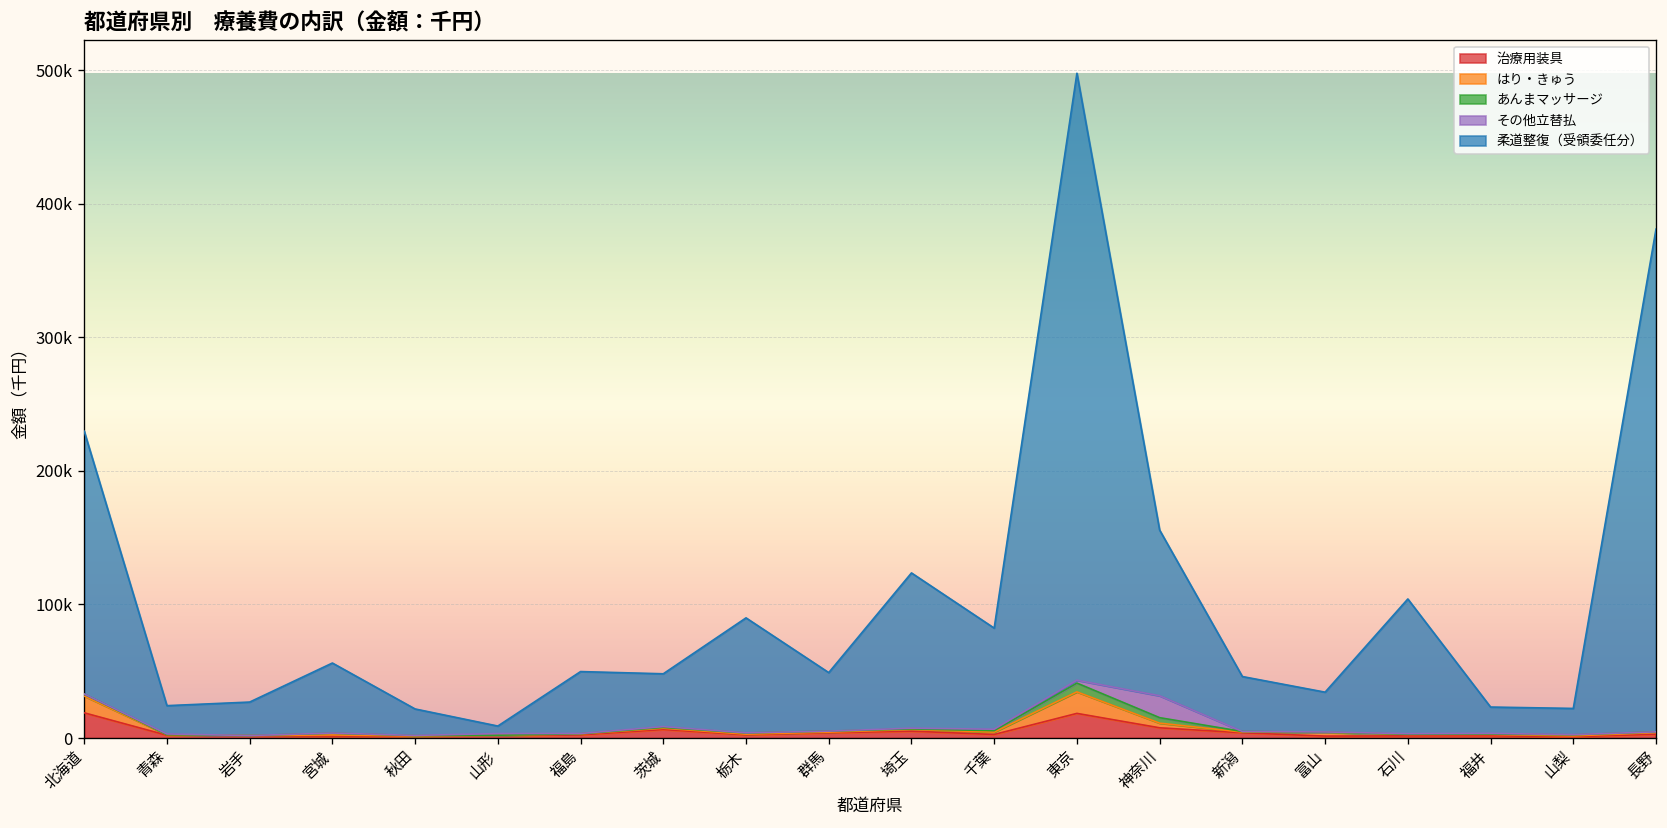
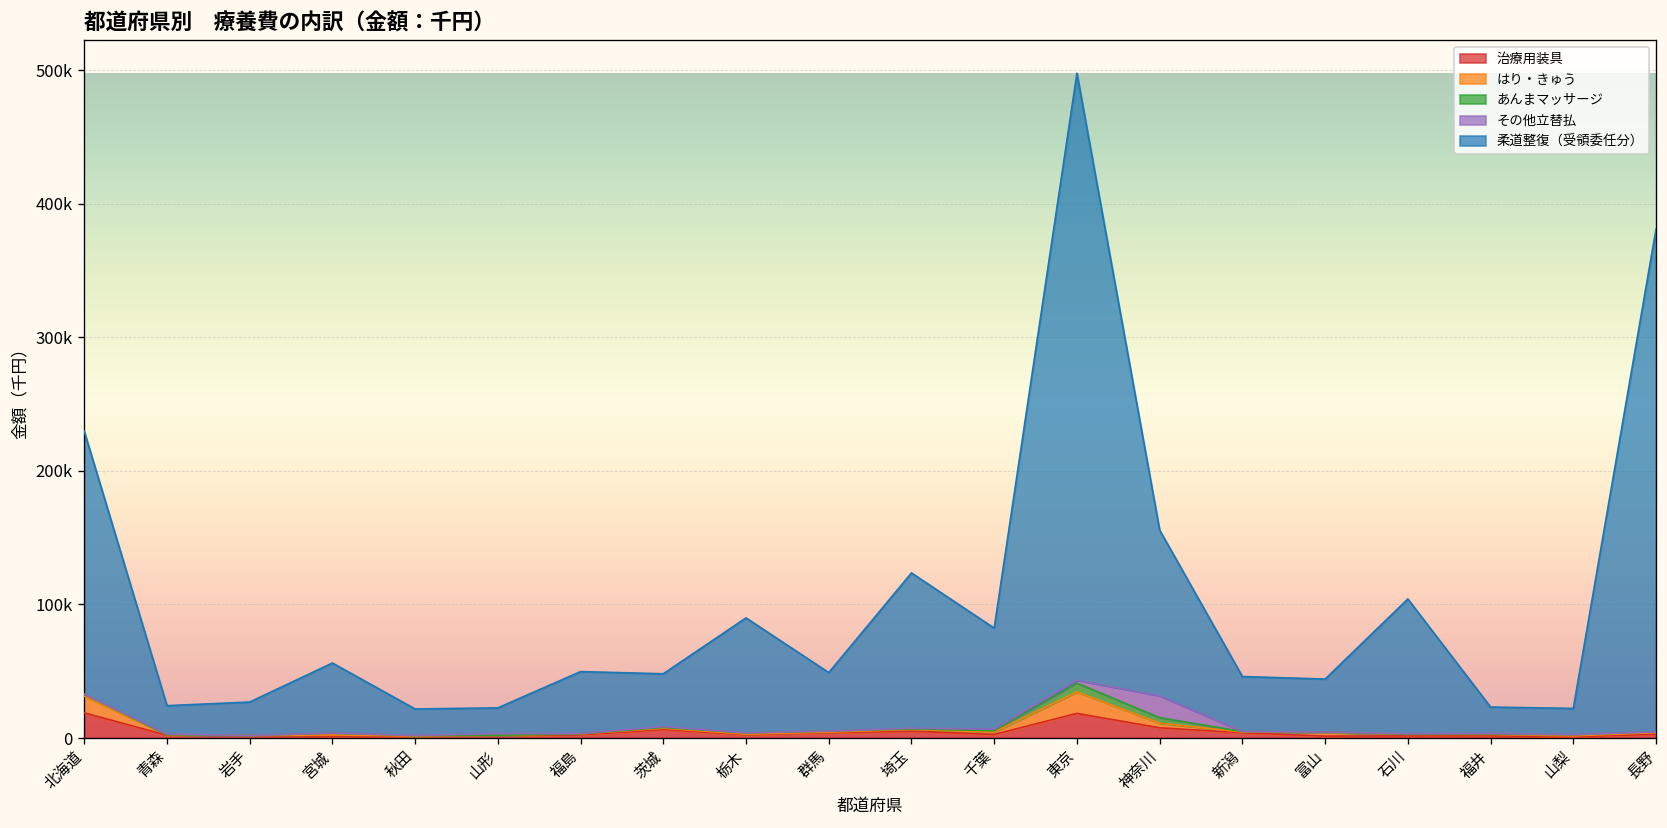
  {
    "治療用装具": {
      "北海道": 19000,
      "東京": 18000,
      "神奈川": 8000,
      "富山": 1000
    },
    "はり・きゅう": {
      "東京": 16000,
      "神奈川": 3000
    },
    "あんまマッサージ": {
      "神奈川": 4000
    },
    "その他立替払": {
      "神奈川": 16000
    },
    "柔道整復（受領委任分）": {
      "北海道": 197000,
      "青森": 21000,
      "岩手": 25000,
      "宮城": 52000,
      "秋田": 20000,
-     "山形": 6000,
+     "山形": 19000,
      "福島": 46000,
      "茨城": 40000,
      "栃木": 86000,
      "群馬": 44000,
      "埼玉": 116000,
      "千葉": 76000,
      "東京": 454000,
      "神奈川": 124000,
      "新潟": 41000,
-     "富山": 30000,
+     "富山": 40000,
      "石川": 101000,
      "福井": 20000,
      "山梨": 20000,
      "長野": 376000
    }
  }
